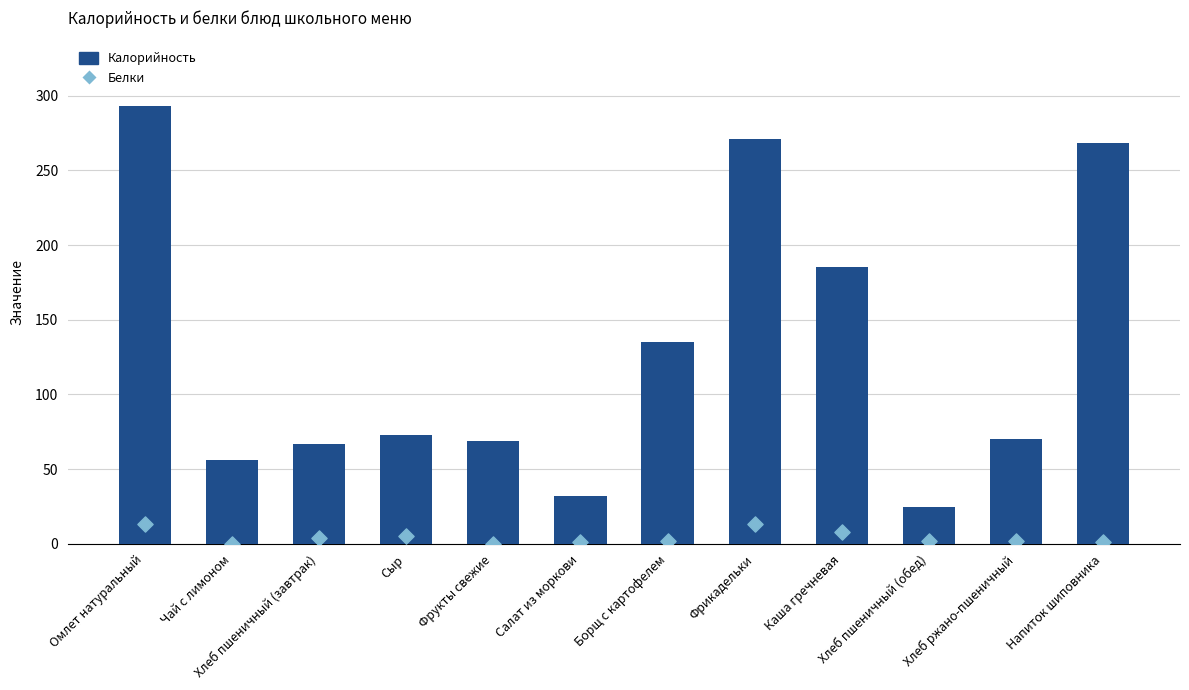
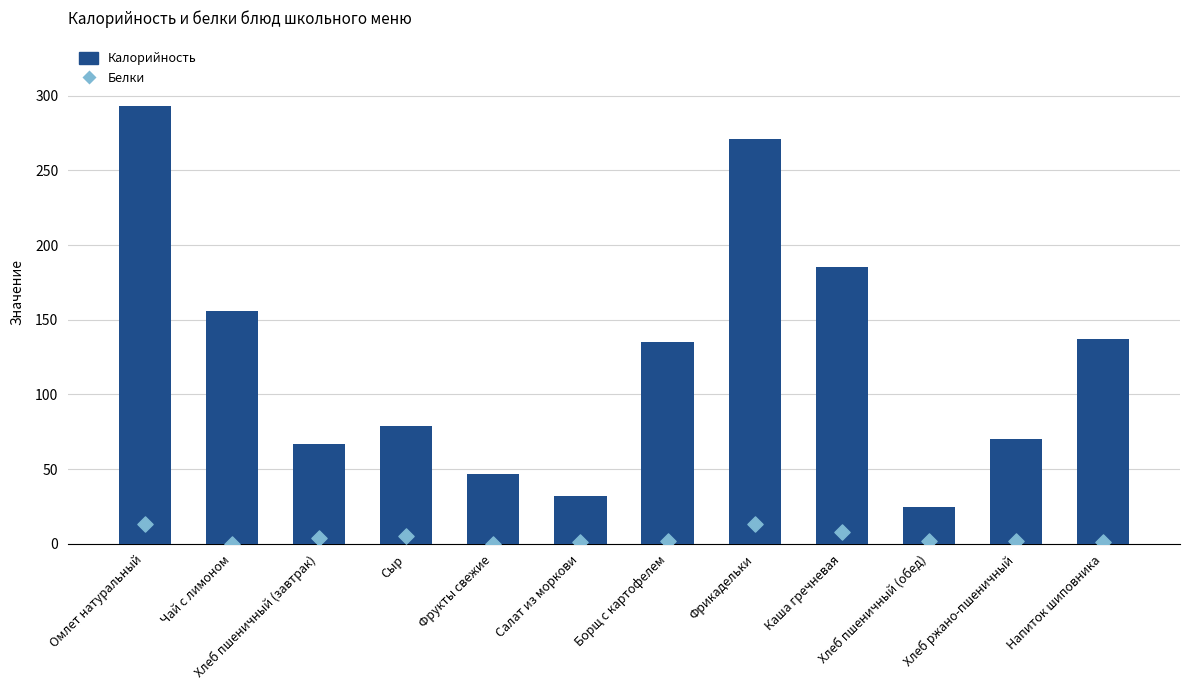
  {
    "Калорийность": {
      "Омлет натуральный": 293,
-     "Чай с лимоном": 56,
+     "Чай с лимоном": 156,
      "Хлеб пшеничный (завтрак)": 67,
-     "Сыр": 73,
-     "Фрукты свежие": 69,
+     "Сыр": 79,
+     "Фрукты свежие": 47,
      "Салат из моркови": 32,
      "Борщ с картофелем": 135,
      "Фрикадельки": 271,
      "Каша гречневая": 185,
      "Хлеб пшеничный (обед)": 25,
      "Хлеб ржано-пшеничный": 70,
-     "Напиток шиповника": 268
+     "Напиток шиповника": 137
    }
  }
